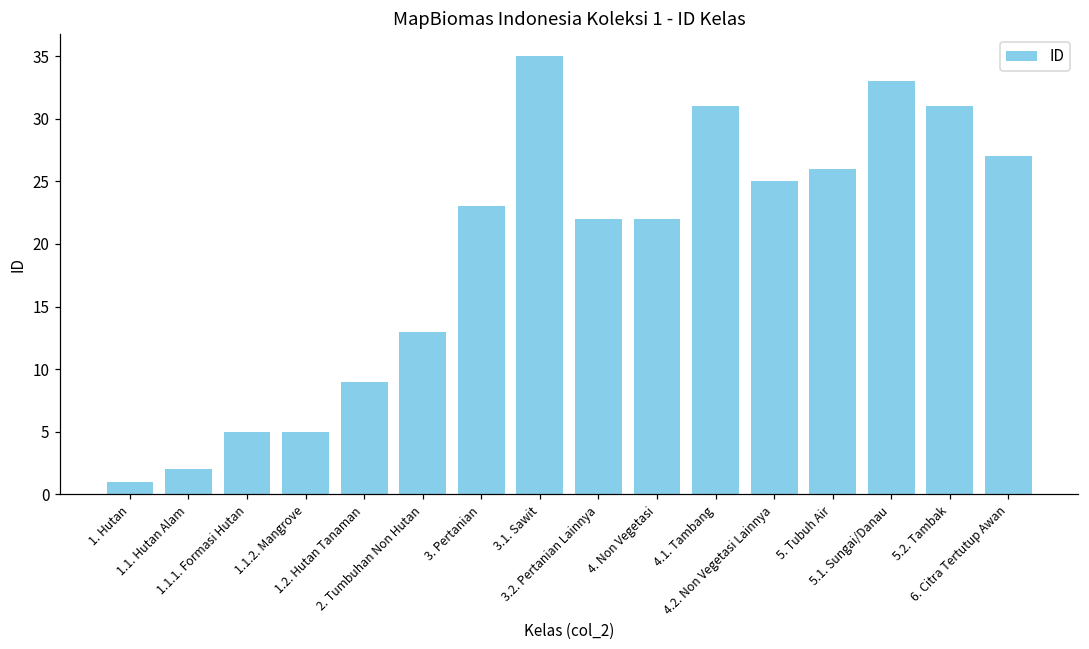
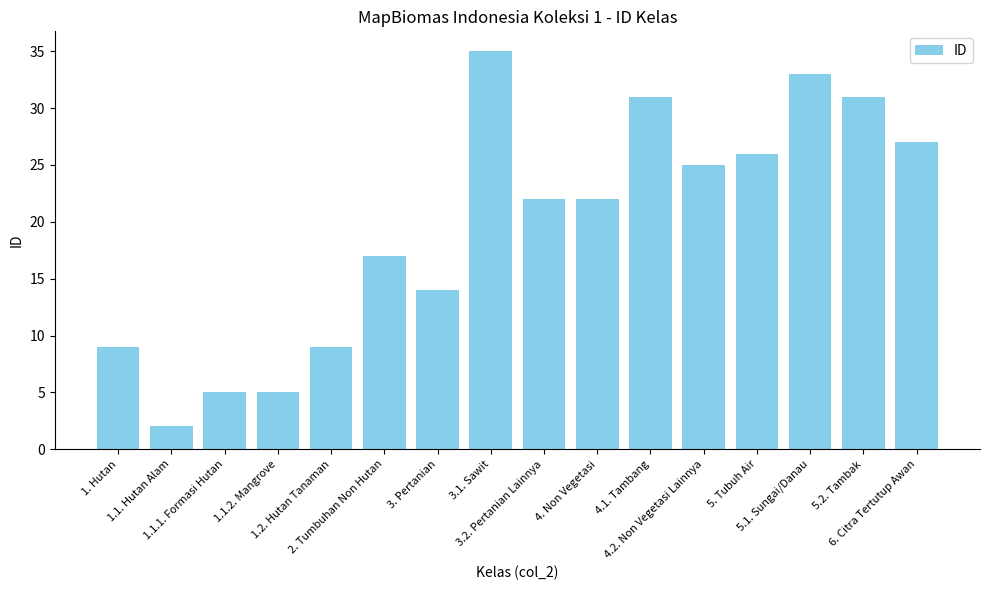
  {
-   "1. Hutan": 1,
+   "1. Hutan": 9,
    "1.1. Hutan Alam": 2,
    "1.1.1. Formasi Hutan": 5,
    "1.1.2. Mangrove": 5,
    "1.2. Hutan Tanaman": 9,
-   "2. Tumbuhan Non Hutan": 13,
-   "3. Pertanian": 23,
+   "2. Tumbuhan Non Hutan": 17,
+   "3. Pertanian": 14,
    "3.1. Sawit": 35,
    "3.2. Pertanian Lainnya": 22,
    "4. Non Vegetasi": 22,
    "4.1. Tambang": 31,
    "4.2. Non Vegetasi Lainnya": 25,
    "5. Tubuh Air": 26,
    "5.1. Sungai/Danau": 33,
    "5.2. Tambak": 31,
    "6. Citra Tertutup Awan": 27
  }
